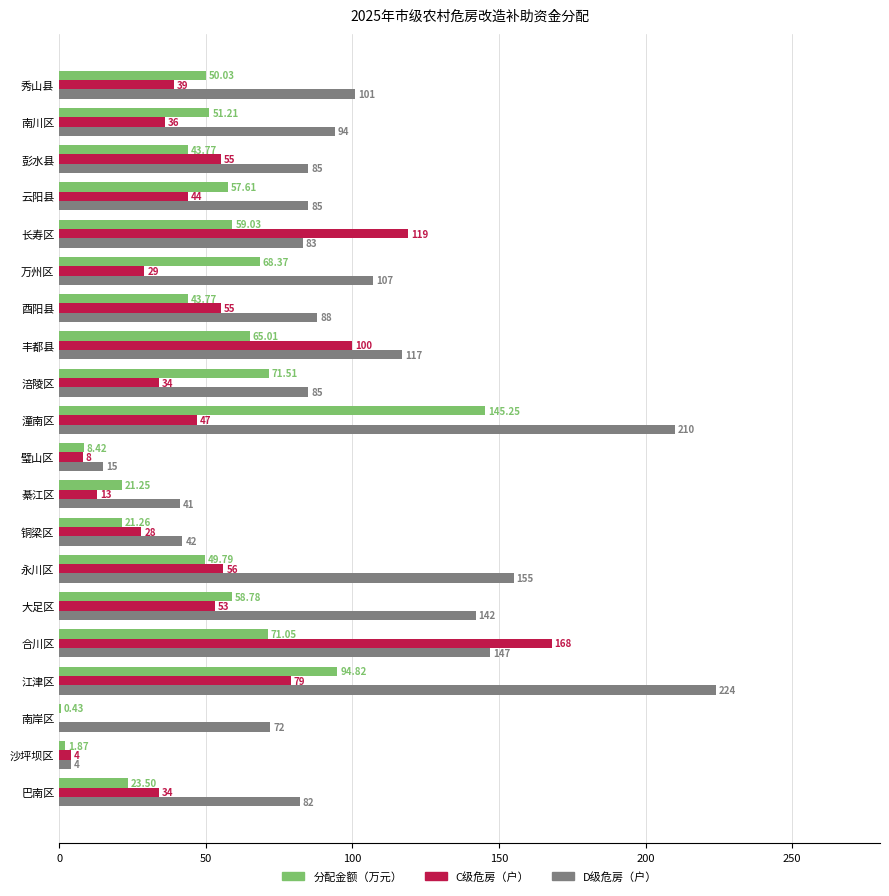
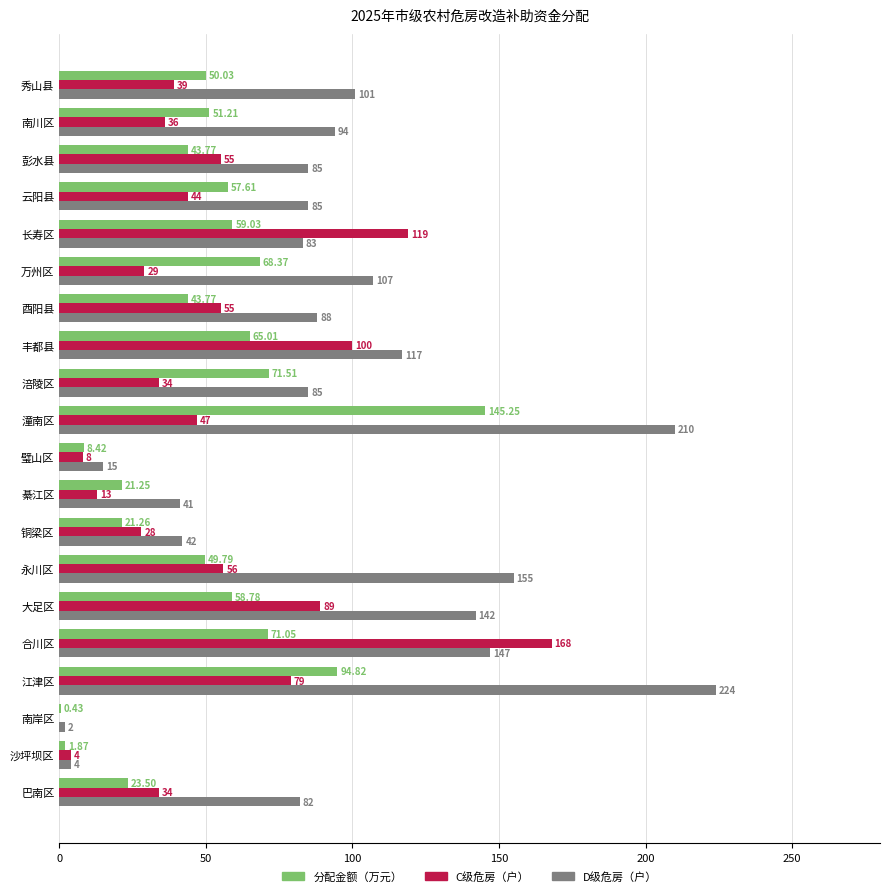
  {
    "分配金额（万元）": {
      "秀山县": 50.03,
      "南川区": 51.21,
      "彭水县": 43.77,
      "云阳县": 57.61,
      "长寿区": 59.03,
      "万州区": 68.37,
      "酉阳县": 43.77,
      "丰都县": 65.01,
      "涪陵区": 71.51,
      "潼南区": 145.25,
      "璧山区": 8.42,
      "綦江区": 21.25,
      "铜梁区": 21.26,
      "永川区": 49.79,
      "大足区": 58.78,
      "合川区": 71.05,
      "江津区": 94.82,
      "南岸区": 0.43,
      "沙坪坝区": 1.87,
      "巴南区": 23.50
    },
    "C级危房（户）": {
      "秀山县": 39,
      "南川区": 36,
      "彭水县": 55,
      "云阳县": 44,
      "长寿区": 119,
      "万州区": 29,
      "酉阳县": 55,
      "丰都县": 100,
      "涪陵区": 34,
      "潼南区": 47,
      "璧山区": 8,
      "綦江区": 13,
      "铜梁区": 28,
      "永川区": 56,
-     "大足区": 53,
+     "大足区": 89,
      "合川区": 168,
      "江津区": 79,
      "沙坪坝区": 4,
      "巴南区": 34
    },
    "D级危房（户）": {
      "秀山县": 101,
      "南川区": 94,
      "彭水县": 85,
      "云阳县": 85,
      "长寿区": 83,
      "万州区": 107,
      "酉阳县": 88,
      "丰都县": 117,
      "涪陵区": 85,
      "潼南区": 210,
      "璧山区": 15,
      "綦江区": 41,
      "铜梁区": 42,
      "永川区": 155,
      "大足区": 142,
      "合川区": 147,
      "江津区": 224,
-     "南岸区": 72,
+     "南岸区": 2,
      "沙坪坝区": 4,
      "巴南区": 82
    }
  }
